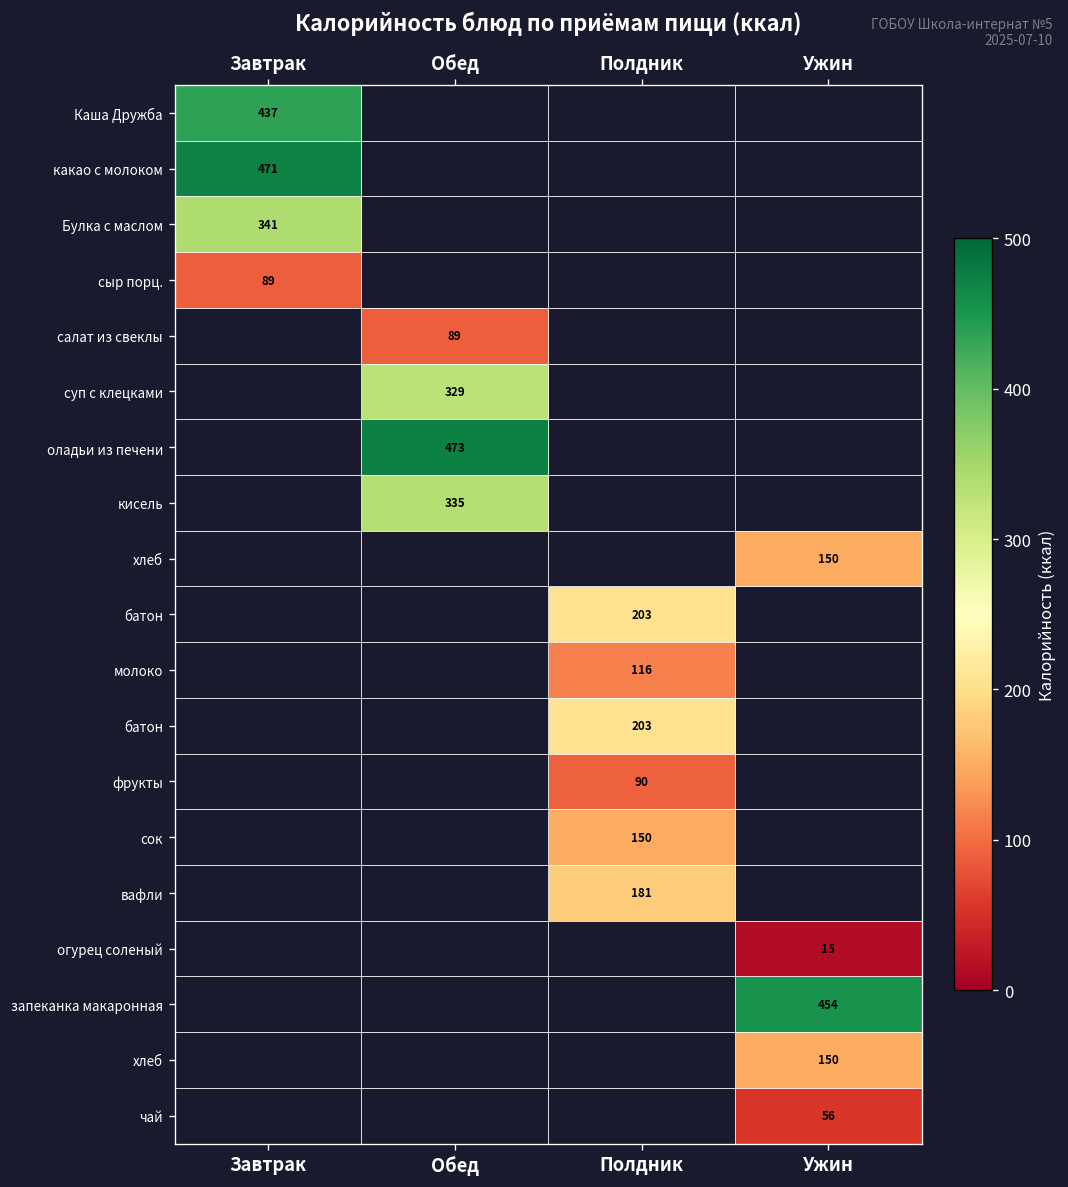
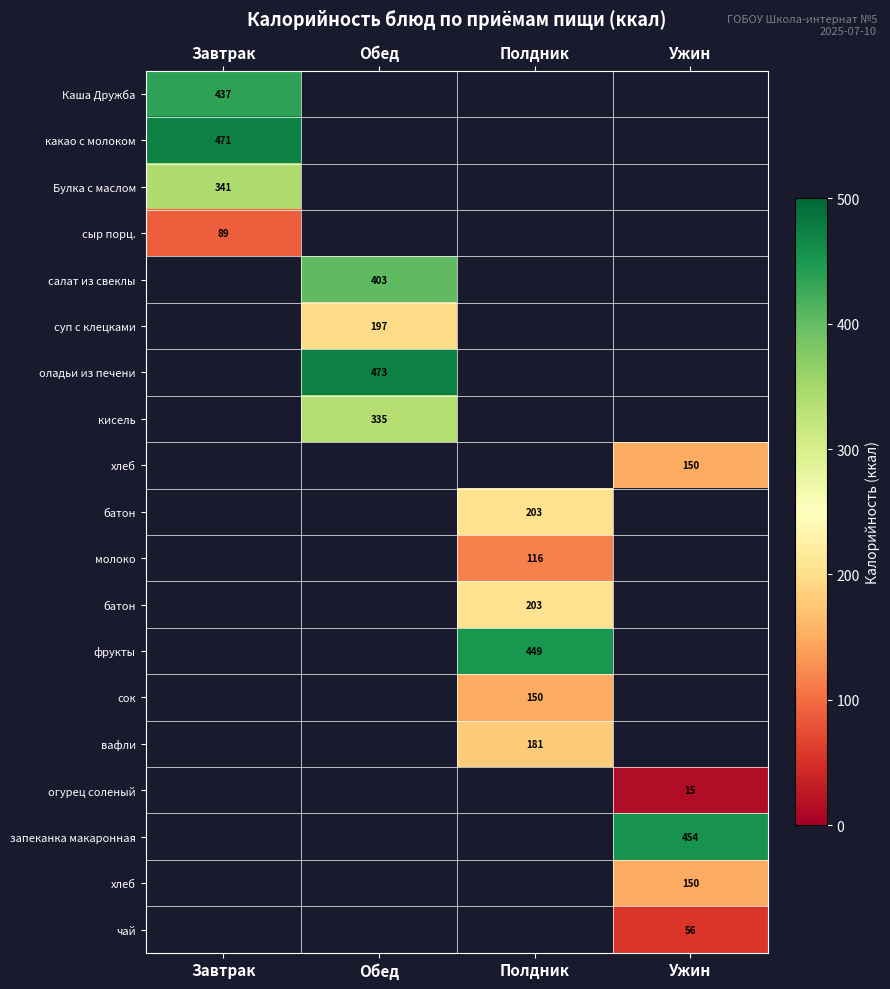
  {
    "Каша Дружба": {
      "Завтрак": 437
    },
    "какао с молоком": {
      "Завтрак": 471
    },
    "Булка с маслом": {
      "Завтрак": 341
    },
    "сыр порц.": {
      "Завтрак": 89
    },
    "салат из свеклы": {
-     "Обед": 89
+     "Обед": 403
    },
    "суп с клецками": {
-     "Обед": 329
+     "Обед": 197
    },
    "оладьи из печени": {
      "Обед": 473
    },
    "кисель": {
      "Обед": 335
    },
    "молоко": {
      "Полдник": 116
    },
    "фрукты": {
-     "Полдник": 90
+     "Полдник": 449
    },
    "сок": {
      "Полдник": 150
    },
    "вафли": {
      "Полдник": 181
    },
    "огурец соленый": {
      "Ужин": 15
    },
    "запеканка макаронная": {
      "Ужин": 454
    },
    "чай": {
      "Ужин": 56
    }
  }
